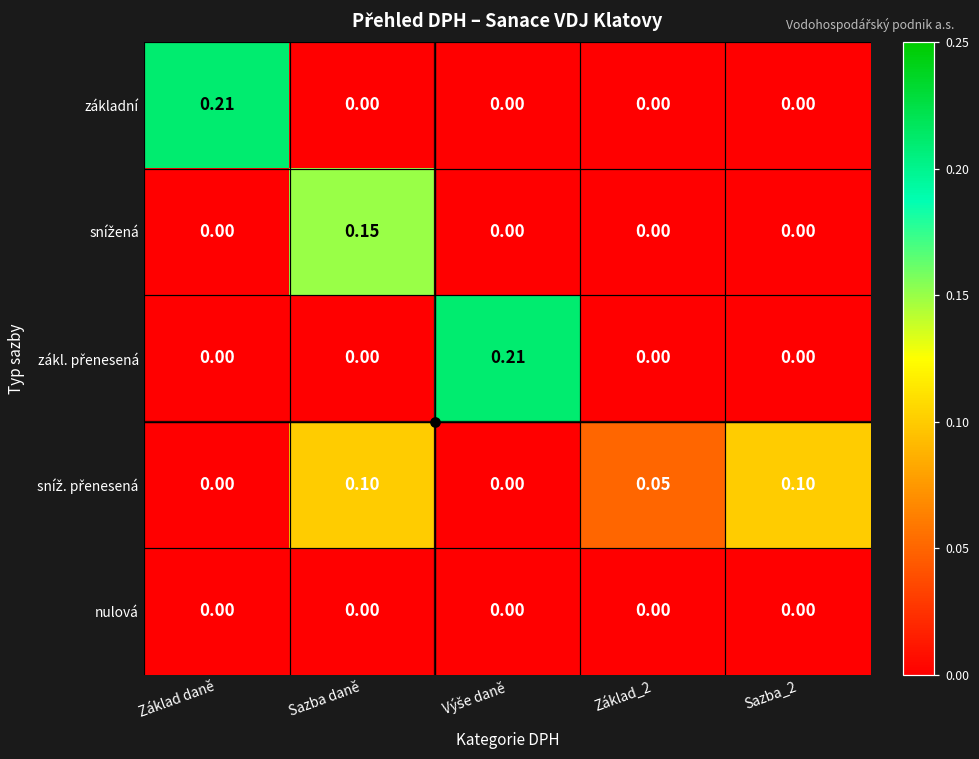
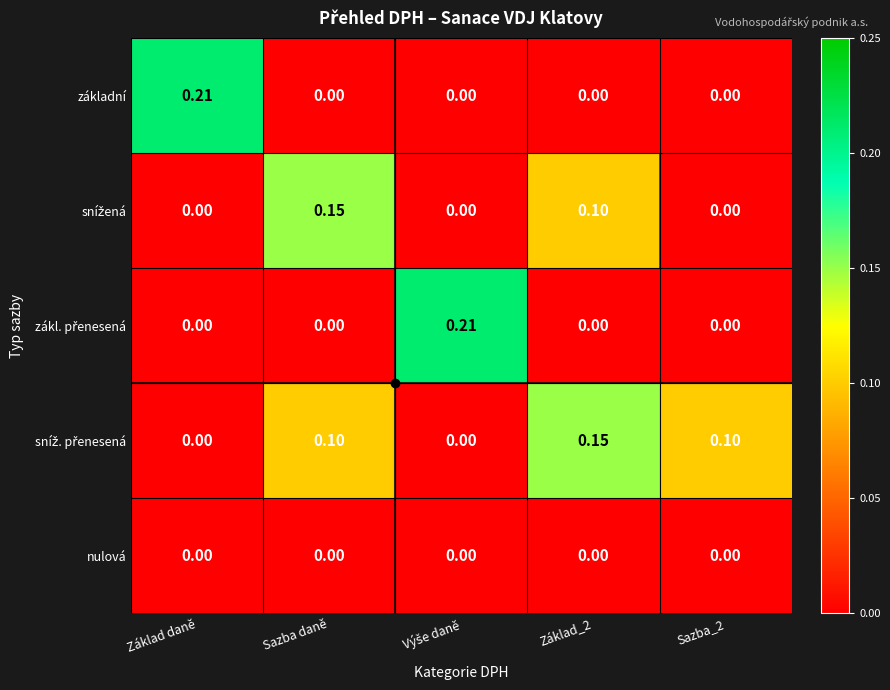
  {
    "základní": {
      "Základ daně": 0.21,
      "Sazba daně": 0.00,
      "Výše daně": 0.00,
      "Základ_2": 0.00,
      "Sazba_2": 0.00
    },
    "snížená": {
      "Základ daně": 0.00,
      "Sazba daně": 0.15,
      "Výše daně": 0.00,
-     "Základ_2": 0.00,
+     "Základ_2": 0.10,
      "Sazba_2": 0.00
    },
    "zákl. přenesená": {
      "Základ daně": 0.00,
      "Sazba daně": 0.00,
      "Výše daně": 0.21,
      "Základ_2": 0.00,
      "Sazba_2": 0.00
    },
    "sníž. přenesená": {
      "Základ daně": 0.00,
      "Sazba daně": 0.10,
      "Výše daně": 0.00,
-     "Základ_2": 0.05,
+     "Základ_2": 0.15,
      "Sazba_2": 0.10
    },
    "nulová": {
      "Základ daně": 0.00,
      "Sazba daně": 0.00,
      "Výše daně": 0.00,
      "Základ_2": 0.00,
      "Sazba_2": 0.00
    }
  }
